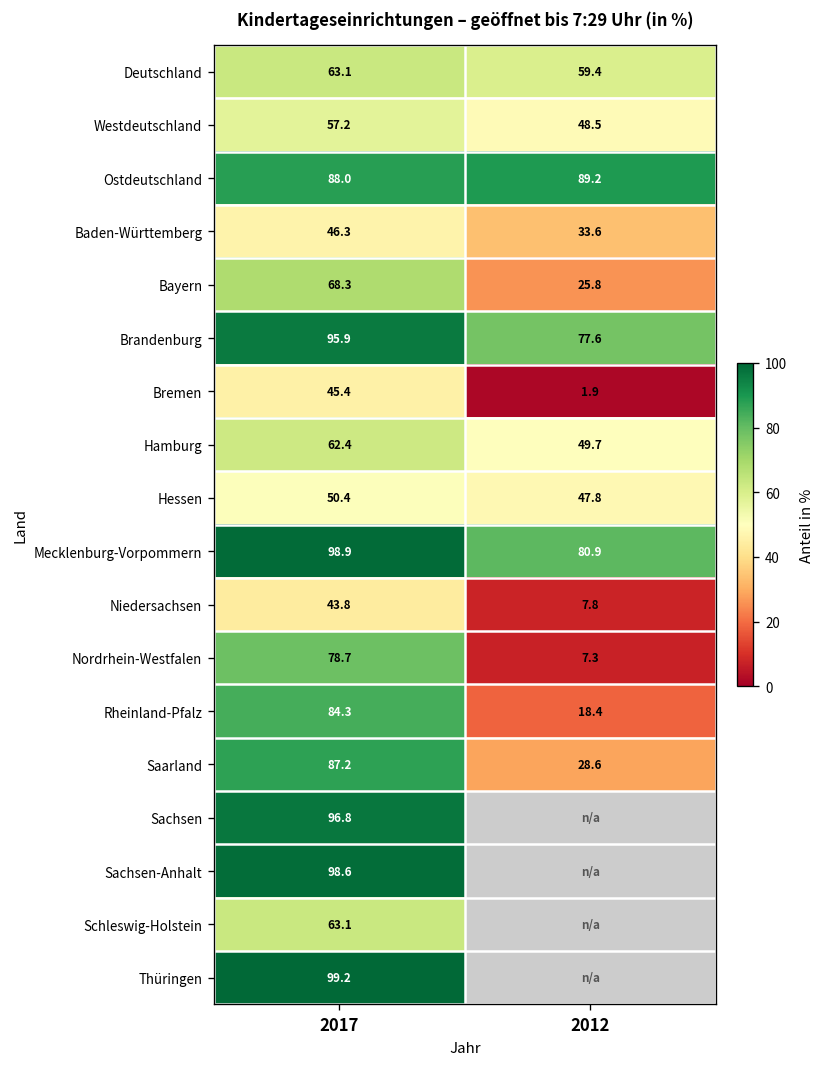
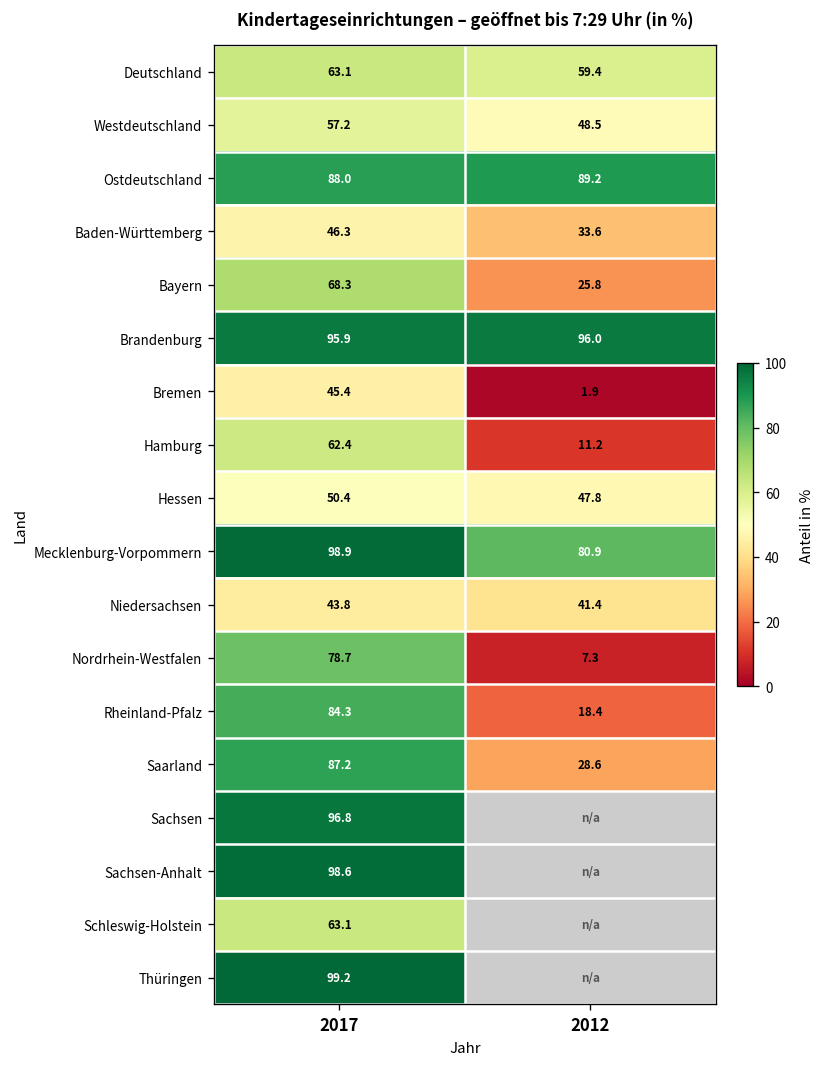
  {
    "Deutschland": {
      "2017": 63.1,
      "2012": 59.4
    },
    "Westdeutschland": {
      "2017": 57.2,
      "2012": 48.5
    },
    "Ostdeutschland": {
      "2017": 88.0,
      "2012": 89.2
    },
    "Baden-Württemberg": {
      "2017": 46.3,
      "2012": 33.6
    },
    "Bayern": {
      "2017": 68.3,
      "2012": 25.8
    },
    "Brandenburg": {
      "2017": 95.9,
-     "2012": 77.6
+     "2012": 96.0
    },
    "Bremen": {
      "2017": 45.4,
      "2012": 1.9
    },
    "Hamburg": {
      "2017": 62.4,
-     "2012": 49.7
+     "2012": 11.2
    },
    "Hessen": {
      "2017": 50.4,
      "2012": 47.8
    },
    "Mecklenburg-Vorpommern": {
      "2017": 98.9,
      "2012": 80.9
    },
    "Niedersachsen": {
      "2017": 43.8,
-     "2012": 7.8
+     "2012": 41.4
    },
    "Nordrhein-Westfalen": {
      "2017": 78.7,
      "2012": 7.3
    },
    "Rheinland-Pfalz": {
      "2017": 84.3,
      "2012": 18.4
    },
    "Saarland": {
      "2017": 87.2,
      "2012": 28.6
    },
    "Sachsen": {
      "2017": 96.8
    },
    "Sachsen-Anhalt": {
      "2017": 98.6
    },
    "Schleswig-Holstein": {
      "2017": 63.1
    },
    "Thüringen": {
      "2017": 99.2
    }
  }
